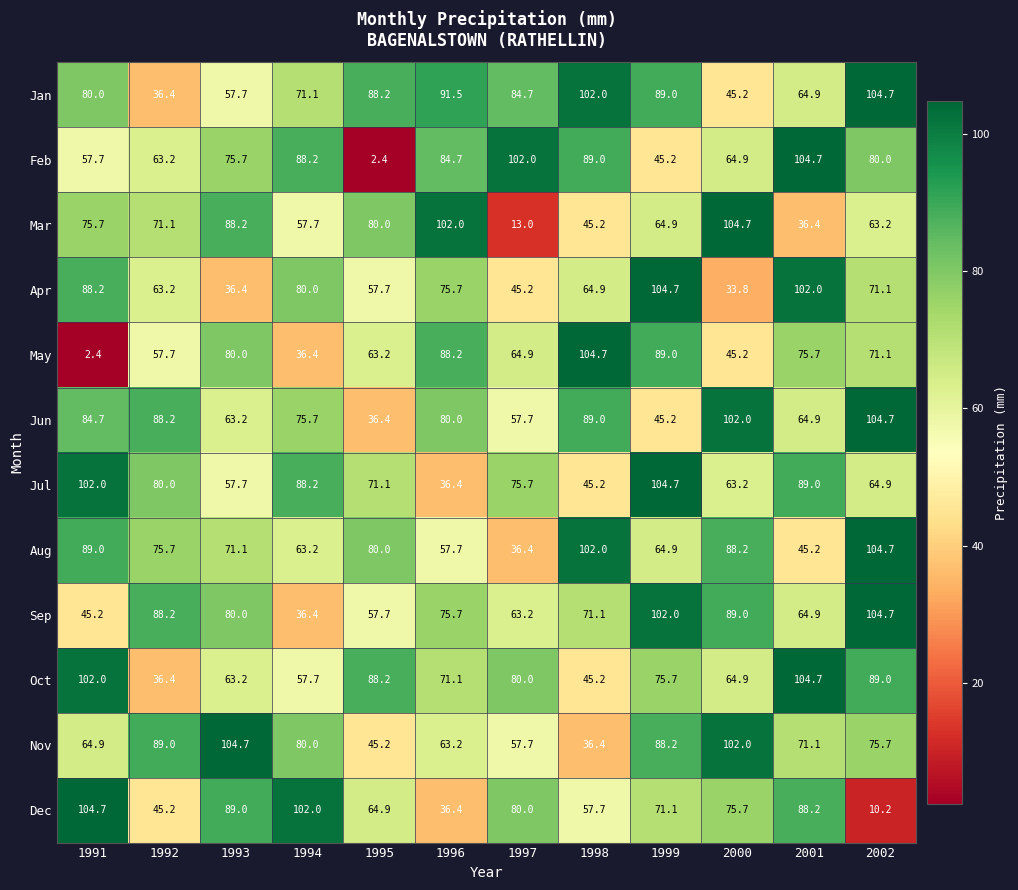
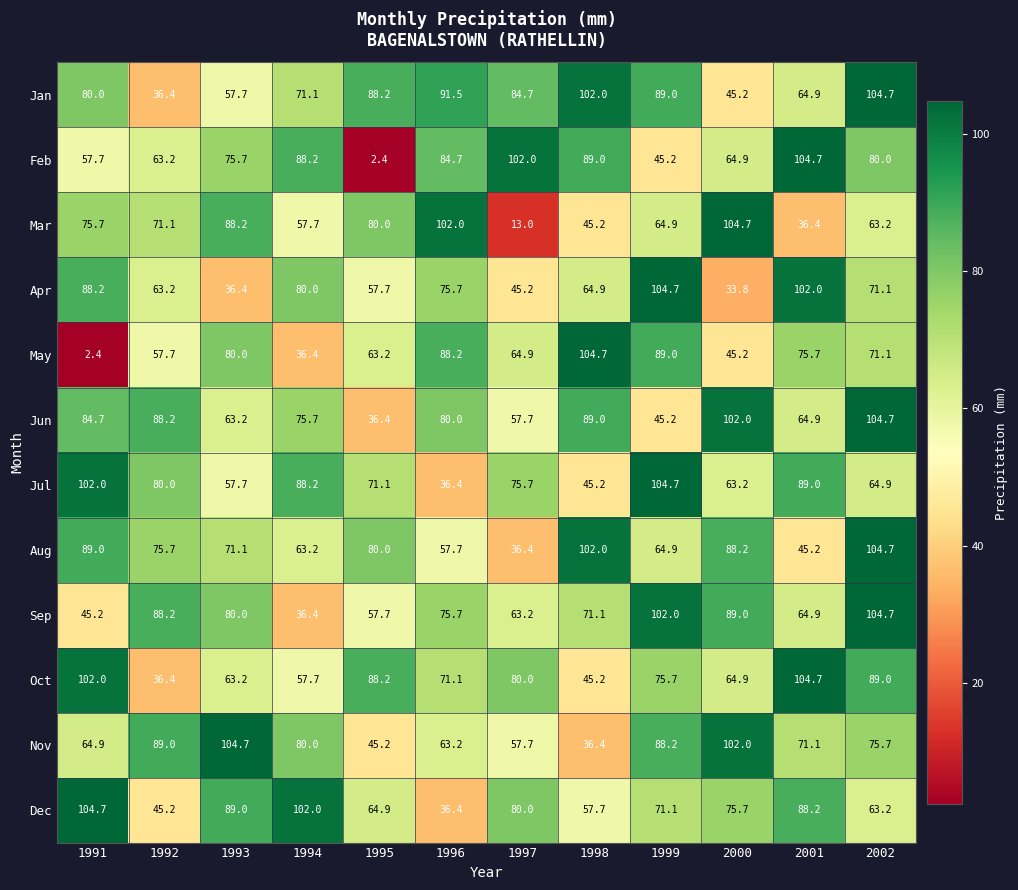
  {
    "Jan": {
      "1991": 80.0,
      "1992": 36.4,
      "1993": 57.7,
      "1994": 71.1,
      "1995": 88.2,
      "1996": 91.5,
      "1997": 84.7,
      "1998": 102.0,
      "1999": 89.0,
      "2000": 45.2,
      "2001": 64.9,
      "2002": 104.7
    },
    "Feb": {
      "1991": 57.7,
      "1992": 63.2,
      "1993": 75.7,
      "1994": 88.2,
      "1995": 2.4,
      "1996": 84.7,
      "1997": 102.0,
      "1998": 89.0,
      "1999": 45.2,
      "2000": 64.9,
      "2001": 104.7,
      "2002": 80.0
    },
    "Mar": {
      "1991": 75.7,
      "1992": 71.1,
      "1993": 88.2,
      "1994": 57.7,
      "1995": 80.0,
      "1996": 102.0,
      "1997": 13.0,
      "1998": 45.2,
      "1999": 64.9,
      "2000": 104.7,
      "2001": 36.4,
      "2002": 63.2
    },
    "Apr": {
      "1991": 88.2,
      "1992": 63.2,
      "1993": 36.4,
      "1994": 80.0,
      "1995": 57.7,
      "1996": 75.7,
      "1997": 45.2,
      "1998": 64.9,
      "1999": 104.7,
      "2000": 33.8,
      "2001": 102.0,
      "2002": 71.1
    },
    "May": {
      "1991": 2.4,
      "1992": 57.7,
      "1993": 80.0,
      "1994": 36.4,
      "1995": 63.2,
      "1996": 88.2,
      "1997": 64.9,
      "1998": 104.7,
      "1999": 89.0,
      "2000": 45.2,
      "2001": 75.7,
      "2002": 71.1
    },
    "Jun": {
      "1991": 84.7,
      "1992": 88.2,
      "1993": 63.2,
      "1994": 75.7,
      "1995": 36.4,
      "1996": 80.0,
      "1997": 57.7,
      "1998": 89.0,
      "1999": 45.2,
      "2000": 102.0,
      "2001": 64.9,
      "2002": 104.7
    },
    "Jul": {
      "1991": 102.0,
      "1992": 80.0,
      "1993": 57.7,
      "1994": 88.2,
      "1995": 71.1,
      "1996": 36.4,
      "1997": 75.7,
      "1998": 45.2,
      "1999": 104.7,
      "2000": 63.2,
      "2001": 89.0,
      "2002": 64.9
    },
    "Aug": {
      "1991": 89.0,
      "1992": 75.7,
      "1993": 71.1,
      "1994": 63.2,
      "1995": 80.0,
      "1996": 57.7,
      "1997": 36.4,
      "1998": 102.0,
      "1999": 64.9,
      "2000": 88.2,
      "2001": 45.2,
      "2002": 104.7
    },
    "Sep": {
      "1991": 45.2,
      "1992": 88.2,
      "1993": 80.0,
      "1994": 36.4,
      "1995": 57.7,
      "1996": 75.7,
      "1997": 63.2,
      "1998": 71.1,
      "1999": 102.0,
      "2000": 89.0,
      "2001": 64.9,
      "2002": 104.7
    },
    "Oct": {
      "1991": 102.0,
      "1992": 36.4,
      "1993": 63.2,
      "1994": 57.7,
      "1995": 88.2,
      "1996": 71.1,
      "1997": 80.0,
      "1998": 45.2,
      "1999": 75.7,
      "2000": 64.9,
      "2001": 104.7,
      "2002": 89.0
    },
    "Nov": {
      "1991": 64.9,
      "1992": 89.0,
      "1993": 104.7,
      "1994": 80.0,
      "1995": 45.2,
      "1996": 63.2,
      "1997": 57.7,
      "1998": 36.4,
      "1999": 88.2,
      "2000": 102.0,
      "2001": 71.1,
      "2002": 75.7
    },
    "Dec": {
      "1991": 104.7,
      "1992": 45.2,
      "1993": 89.0,
      "1994": 102.0,
      "1995": 64.9,
      "1996": 36.4,
      "1997": 80.0,
      "1998": 57.7,
      "1999": 71.1,
      "2000": 75.7,
      "2001": 88.2,
-     "2002": 10.2
+     "2002": 63.2
    }
  }
